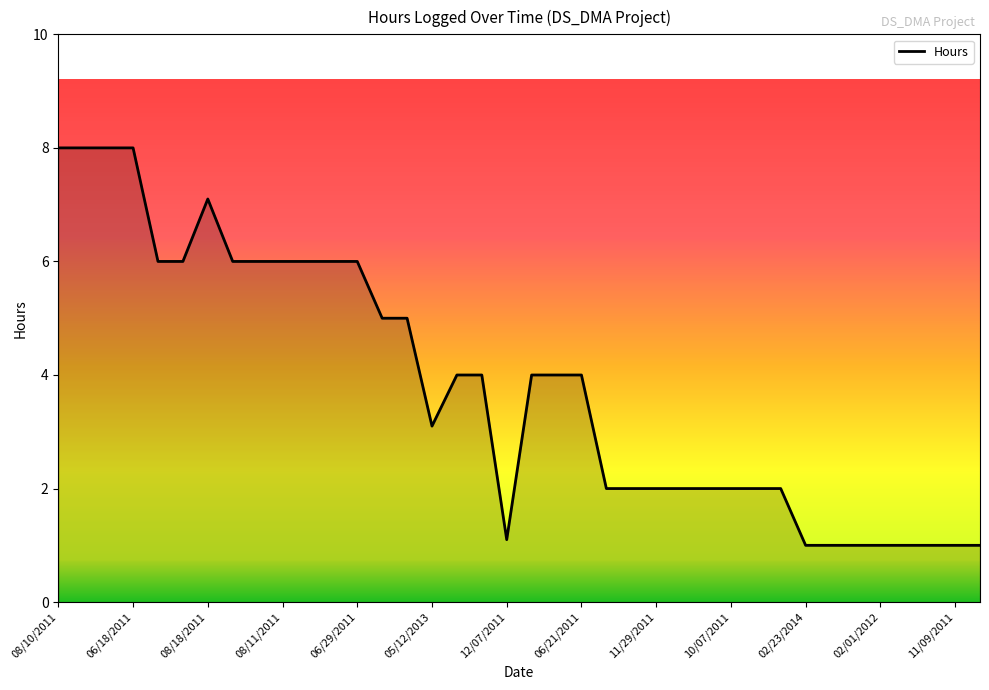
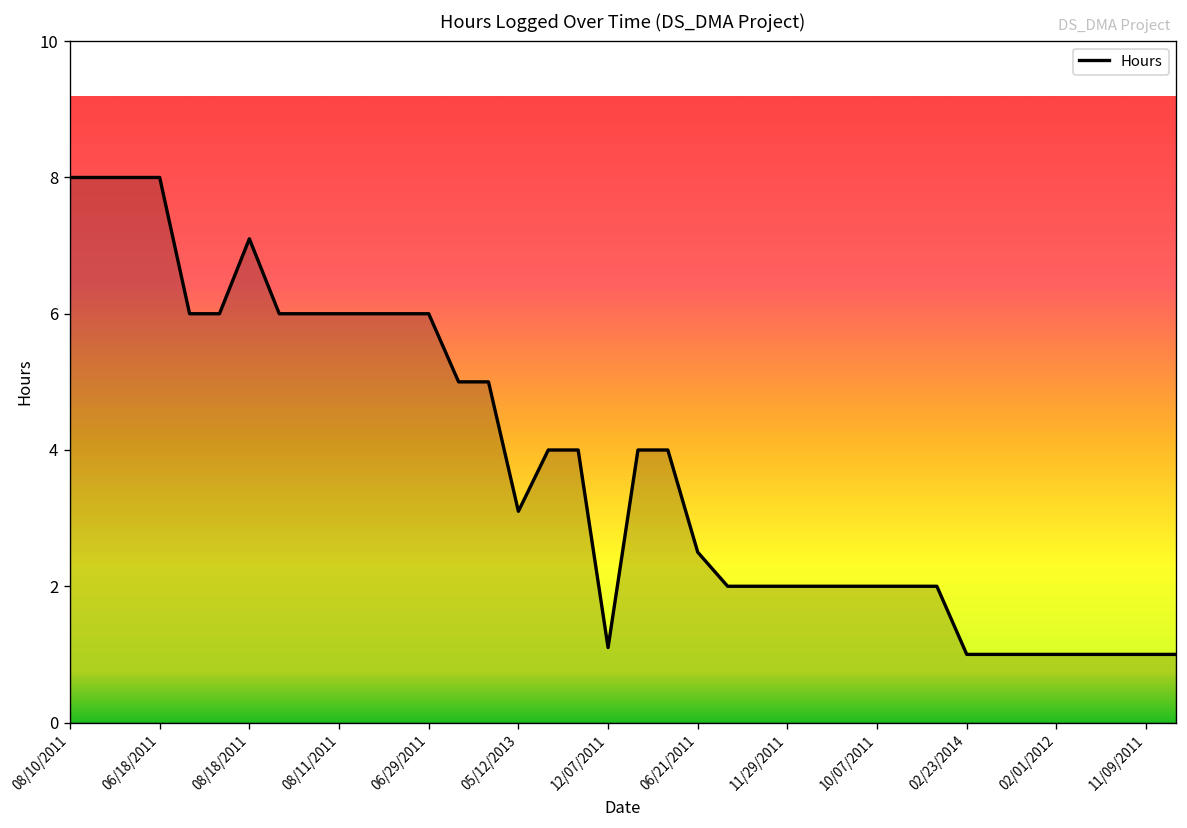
  {
    "06/18/2011": 8.0,
    "08/18/2011": 7.1,
    "05/12/2013": 3.1,
    "12/07/2011": 1.1,
-   "06/21/2011": 4.0,
+   "06/21/2011": 2.5,
    "11/29/2011": 2.0,
    "10/07/2011": 2.0,
    "02/23/2014": 1.0,
    "11/09/2011": 1.0
  }
